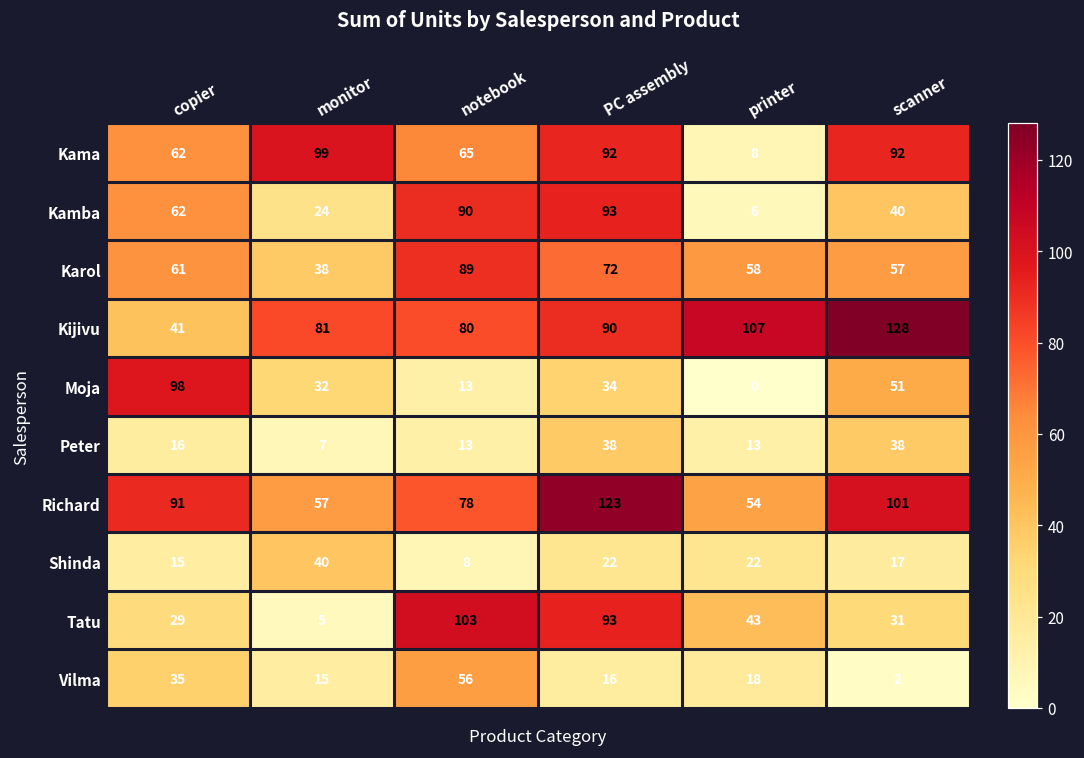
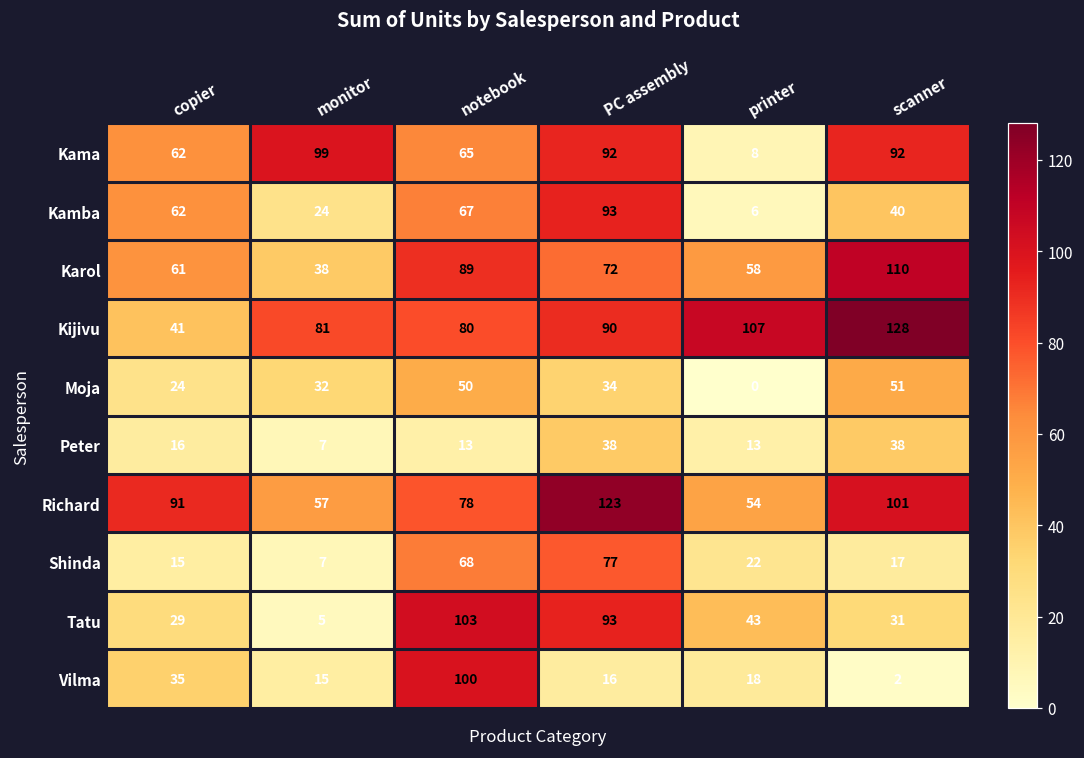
  {
    "Kama": {
      "copier": 62,
      "monitor": 99,
      "notebook": 65,
      "PC assembly": 92,
      "printer": 8,
      "scanner": 92
    },
    "Kamba": {
      "copier": 62,
      "monitor": 24,
-     "notebook": 90,
+     "notebook": 67,
      "PC assembly": 93,
      "printer": 6,
      "scanner": 40
    },
    "Karol": {
      "copier": 61,
      "monitor": 38,
      "notebook": 89,
      "PC assembly": 72,
      "printer": 58,
-     "scanner": 57
+     "scanner": 110
    },
    "Kijivu": {
      "copier": 41,
      "monitor": 81,
      "notebook": 80,
      "PC assembly": 90,
      "printer": 107,
      "scanner": 128
    },
    "Moja": {
-     "copier": 98,
+     "copier": 24,
      "monitor": 32,
-     "notebook": 13,
+     "notebook": 50,
      "PC assembly": 34,
      "printer": 0,
      "scanner": 51
    },
    "Peter": {
      "copier": 16,
      "monitor": 7,
      "notebook": 13,
      "PC assembly": 38,
      "printer": 13,
      "scanner": 38
    },
    "Richard": {
      "copier": 91,
      "monitor": 57,
      "notebook": 78,
      "PC assembly": 123,
      "printer": 54,
      "scanner": 101
    },
    "Shinda": {
      "copier": 15,
-     "monitor": 40,
-     "notebook": 8,
-     "PC assembly": 22,
+     "monitor": 7,
+     "notebook": 68,
+     "PC assembly": 77,
      "printer": 22,
      "scanner": 17
    },
    "Tatu": {
      "copier": 29,
      "monitor": 5,
      "notebook": 103,
      "PC assembly": 93,
      "printer": 43,
      "scanner": 31
    },
    "Vilma": {
      "copier": 35,
      "monitor": 15,
-     "notebook": 56,
+     "notebook": 100,
      "PC assembly": 16,
      "printer": 18,
      "scanner": 2
    }
  }
